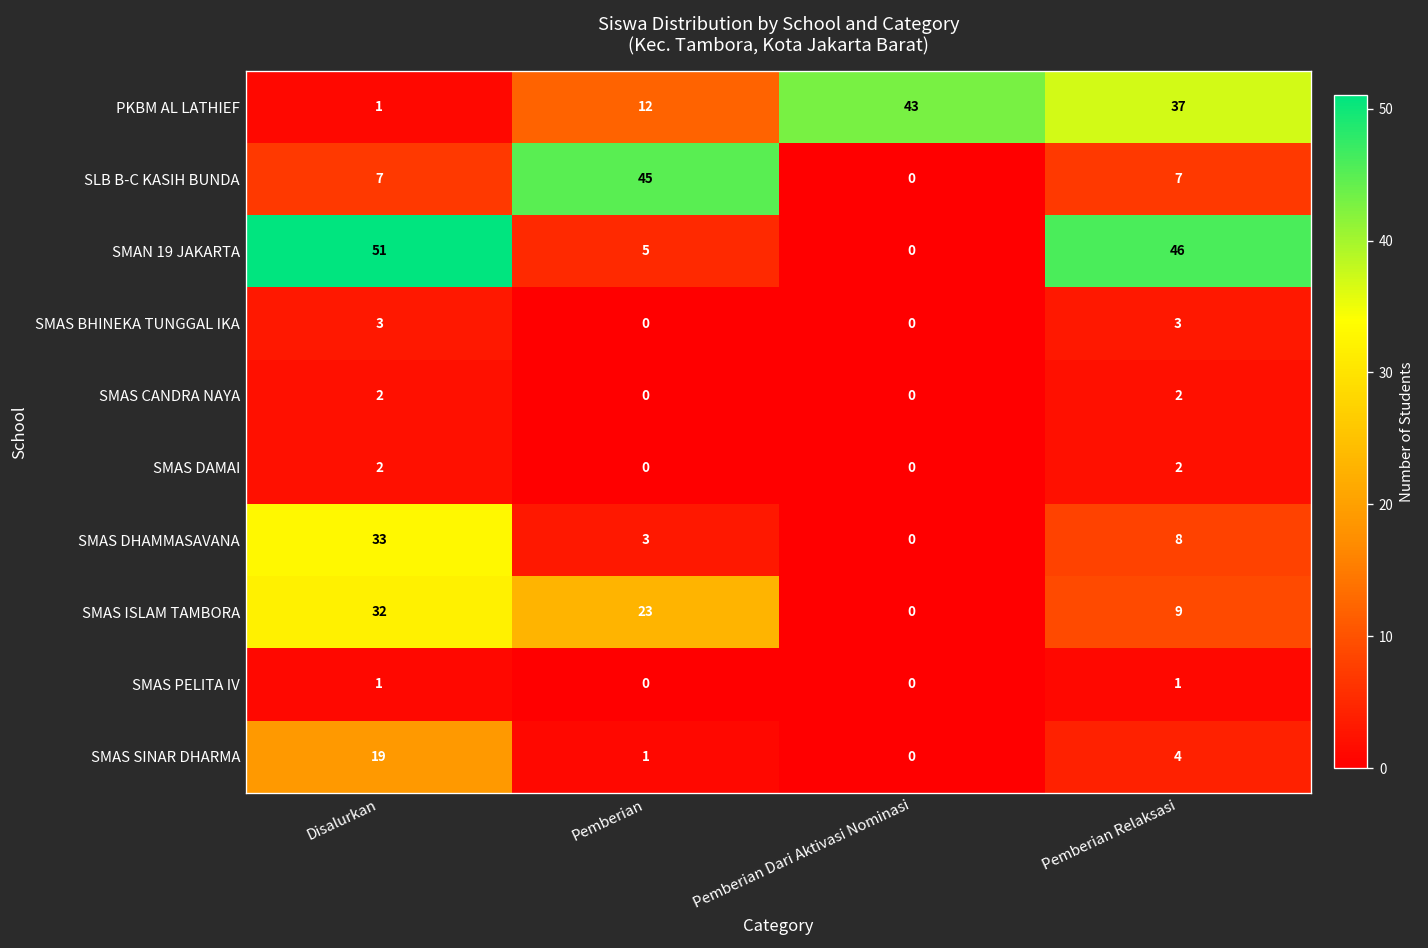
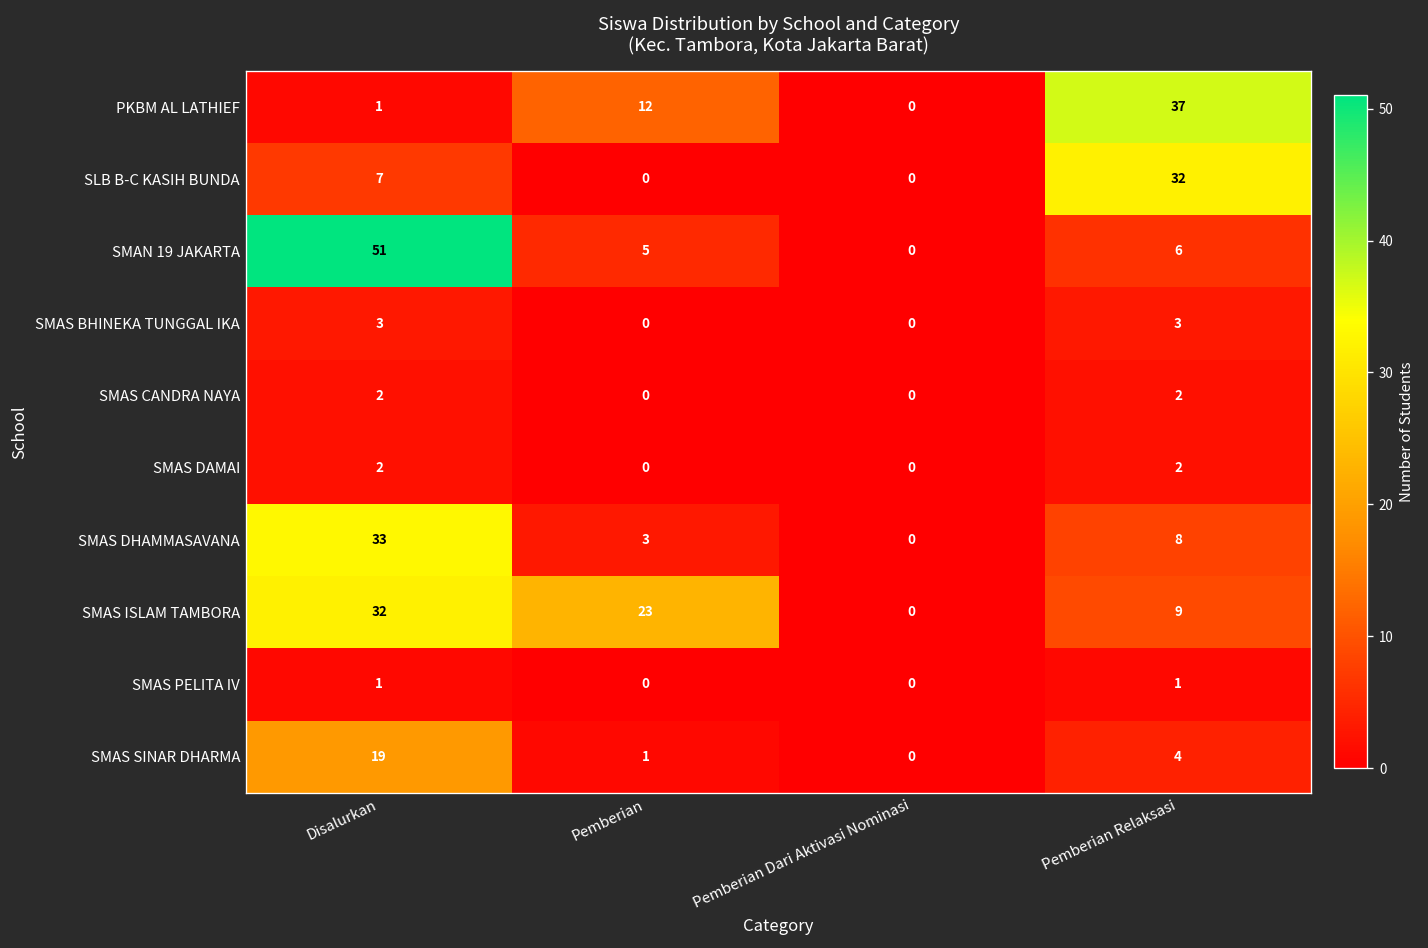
  {
    "PKBM AL LATHIEF": {
      "Disalurkan": 1,
      "Pemberian": 12,
-     "Pemberian Dari Aktivasi Nominasi": 43,
+     "Pemberian Dari Aktivasi Nominasi": 0,
      "Pemberian Relaksasi": 37
    },
    "SLB B-C KASIH BUNDA": {
      "Disalurkan": 7,
-     "Pemberian": 45,
+     "Pemberian": 0,
      "Pemberian Dari Aktivasi Nominasi": 0,
-     "Pemberian Relaksasi": 7
+     "Pemberian Relaksasi": 32
    },
    "SMAN 19 JAKARTA": {
      "Disalurkan": 51,
      "Pemberian": 5,
      "Pemberian Dari Aktivasi Nominasi": 0,
-     "Pemberian Relaksasi": 46
+     "Pemberian Relaksasi": 6
    },
    "SMAS BHINEKA TUNGGAL IKA": {
      "Disalurkan": 3,
      "Pemberian": 0,
      "Pemberian Dari Aktivasi Nominasi": 0,
      "Pemberian Relaksasi": 3
    },
    "SMAS CANDRA NAYA": {
      "Disalurkan": 2,
      "Pemberian": 0,
      "Pemberian Dari Aktivasi Nominasi": 0,
      "Pemberian Relaksasi": 2
    },
    "SMAS DAMAI": {
      "Disalurkan": 2,
      "Pemberian": 0,
      "Pemberian Dari Aktivasi Nominasi": 0,
      "Pemberian Relaksasi": 2
    },
    "SMAS DHAMMASAVANA": {
      "Disalurkan": 33,
      "Pemberian": 3,
      "Pemberian Dari Aktivasi Nominasi": 0,
      "Pemberian Relaksasi": 8
    },
    "SMAS ISLAM TAMBORA": {
      "Disalurkan": 32,
      "Pemberian": 23,
      "Pemberian Dari Aktivasi Nominasi": 0,
      "Pemberian Relaksasi": 9
    },
    "SMAS PELITA IV": {
      "Disalurkan": 1,
      "Pemberian": 0,
      "Pemberian Dari Aktivasi Nominasi": 0,
      "Pemberian Relaksasi": 1
    },
    "SMAS SINAR DHARMA": {
      "Disalurkan": 19,
      "Pemberian": 1,
      "Pemberian Dari Aktivasi Nominasi": 0,
      "Pemberian Relaksasi": 4
    }
  }
